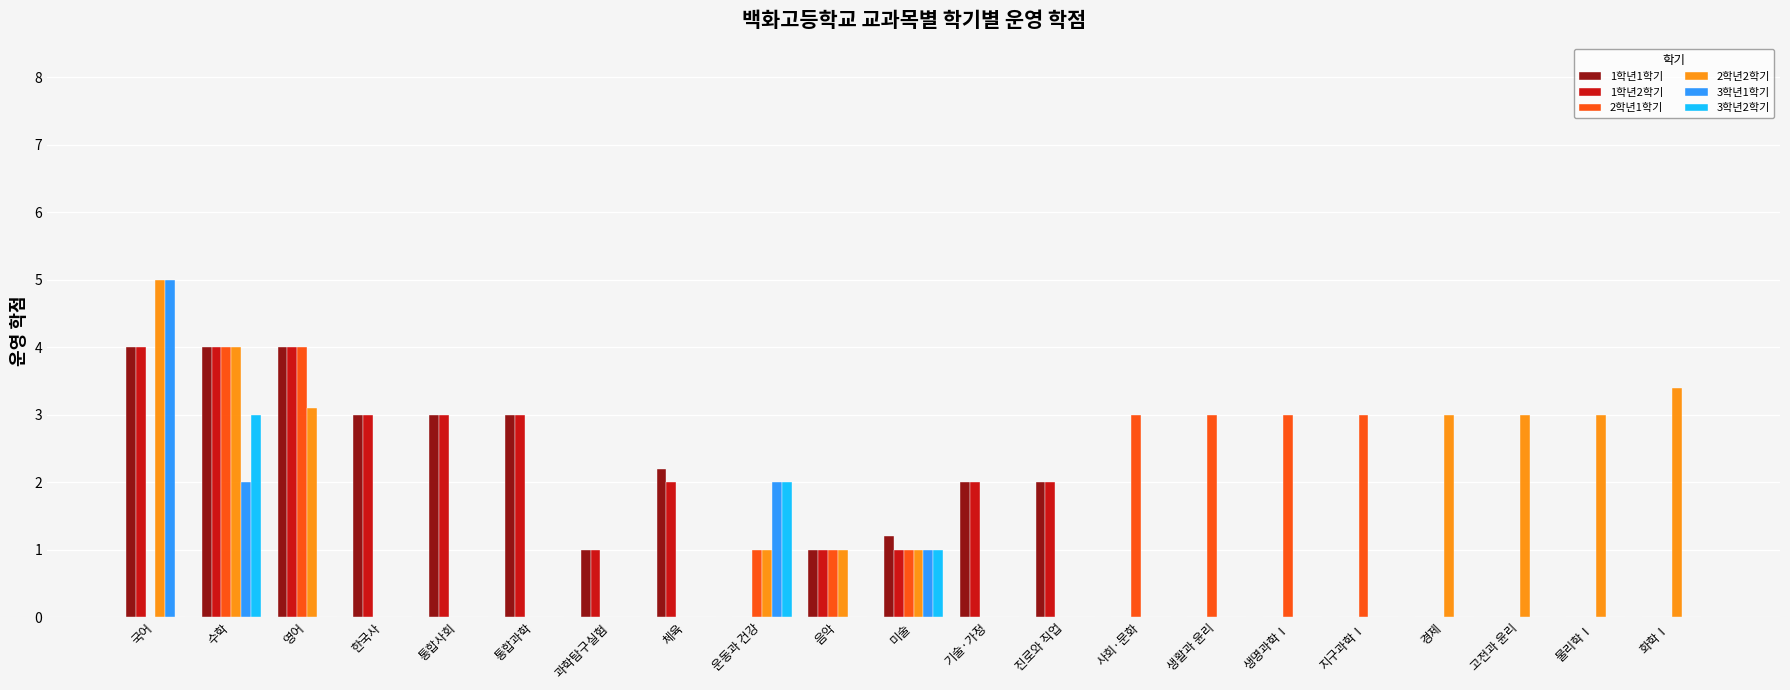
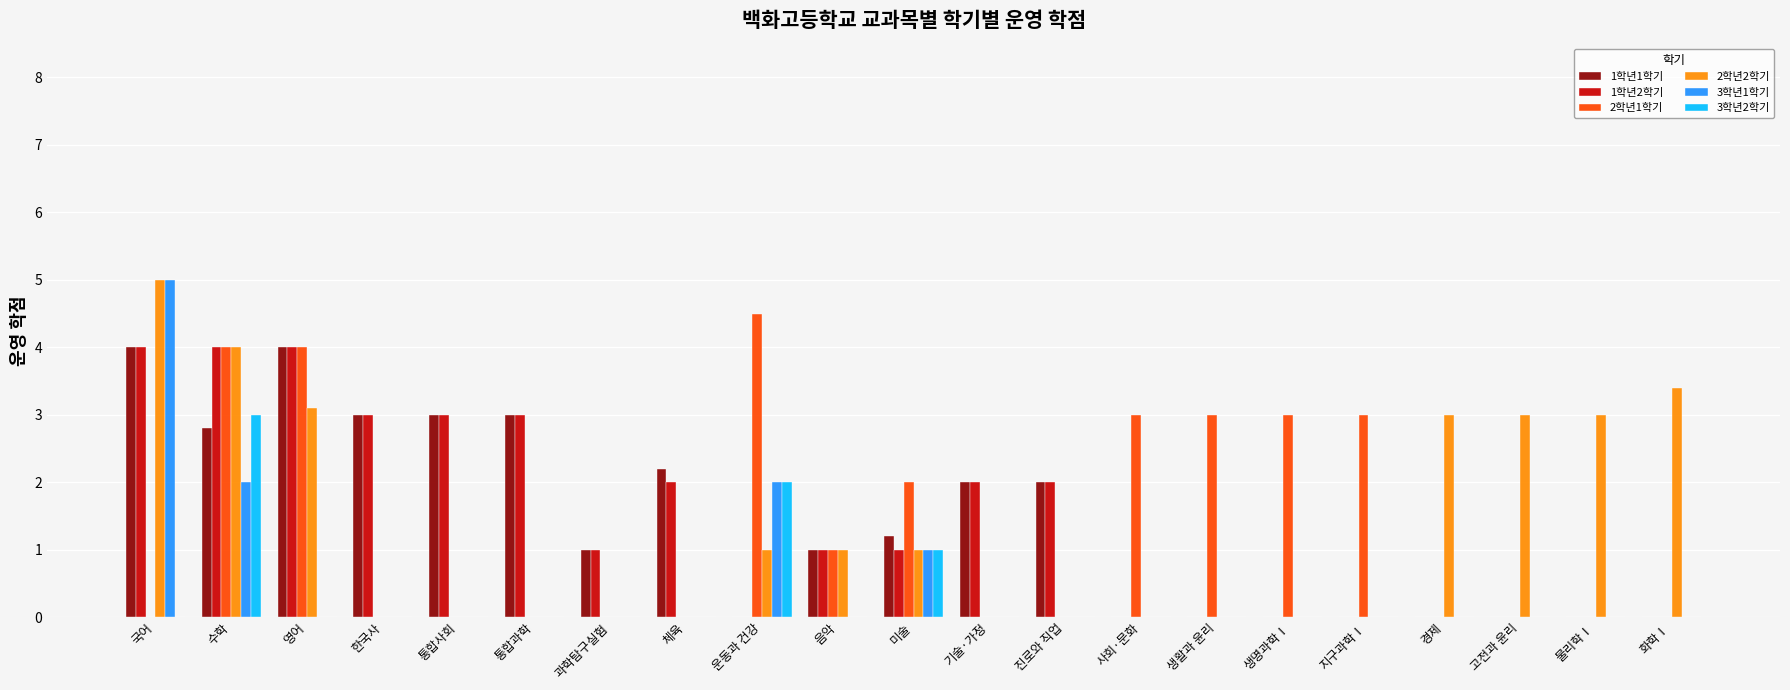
  {
    "1학년1학기": {
      "국어": 4.0,
-     "수학": 4.0,
+     "수학": 2.8,
      "영어": 4.0,
      "한국사": 3.0,
      "통합사회": 3.0,
      "통합과학": 3.0,
      "과학탐구실험": 1.0,
      "체육": 2.2,
      "운동과 건강": 0.0,
      "음악": 1.0,
      "미술": 1.2,
      "기술·가정": 2.0,
      "진로와 직업": 2.0,
      "사회·문화": 0.0,
      "생활과 윤리": 0.0,
      "생명과학Ⅰ": 0.0,
      "지구과학Ⅰ": 0.0,
      "경제": 0.0,
      "고전과 윤리": 0.0,
      "물리학Ⅰ": 0.0,
      "화학Ⅰ": 0.0
    },
    "1학년2학기": {
      "국어": 4.0,
      "수학": 4.0,
      "영어": 4.0,
      "한국사": 3.0,
      "통합사회": 3.0,
      "통합과학": 3.0,
      "과학탐구실험": 1.0,
      "체육": 2.0,
      "운동과 건강": 0.0,
      "음악": 1.0,
      "미술": 1.0,
      "기술·가정": 2.0,
      "진로와 직업": 2.0,
      "사회·문화": 0.0,
      "생활과 윤리": 0.0,
      "생명과학Ⅰ": 0.0,
      "지구과학Ⅰ": 0.0,
      "경제": 0.0,
      "고전과 윤리": 0.0,
      "물리학Ⅰ": 0.0,
      "화학Ⅰ": 0.0
    },
    "2학년1학기": {
      "국어": 0.0,
      "수학": 4.0,
      "영어": 4.0,
      "한국사": 0.0,
      "통합사회": 0.0,
      "통합과학": 0.0,
      "과학탐구실험": 0.0,
      "체육": 0.0,
-     "운동과 건강": 1.0,
+     "운동과 건강": 4.5,
      "음악": 1.0,
-     "미술": 1,
+     "미술": 2,
      "기술·가정": 0.0,
      "진로와 직업": 0.0,
      "사회·문화": 3.0,
      "생활과 윤리": 3.0,
      "생명과학Ⅰ": 3.0,
      "지구과학Ⅰ": 3.0,
      "경제": 0.0,
      "고전과 윤리": 0.0,
      "물리학Ⅰ": 0.0,
      "화학Ⅰ": 0.0
    },
    "2학년2학기": {
      "국어": 5.0,
      "수학": 4.0,
      "영어": 3.1,
      "한국사": 0.0,
      "통합사회": 0.0,
      "통합과학": 0.0,
      "과학탐구실험": 0.0,
      "체육": 0.0,
      "운동과 건강": 1.0,
      "음악": 1.0,
      "미술": 1.0,
      "기술·가정": 0.0,
      "진로와 직업": 0.0,
      "사회·문화": 0.0,
      "생활과 윤리": 0.0,
      "생명과학Ⅰ": 0.0,
      "지구과학Ⅰ": 0.0,
      "경제": 3.0,
      "고전과 윤리": 3.0,
      "물리학Ⅰ": 3.0,
      "화학Ⅰ": 3.4
    }
  }
